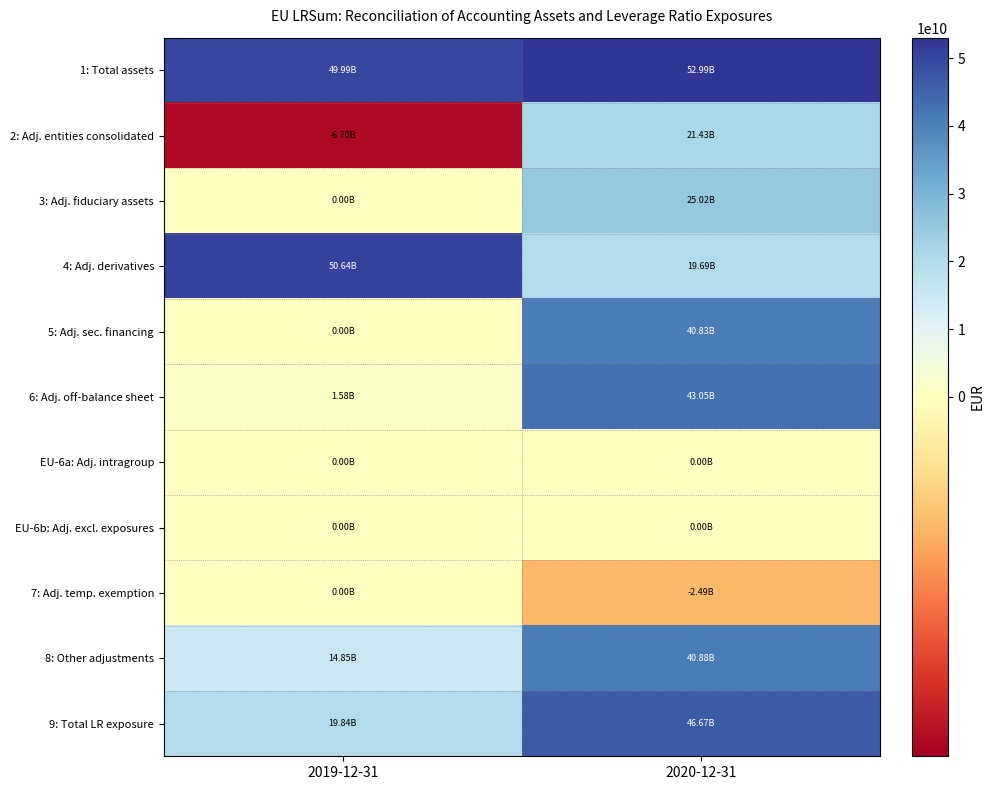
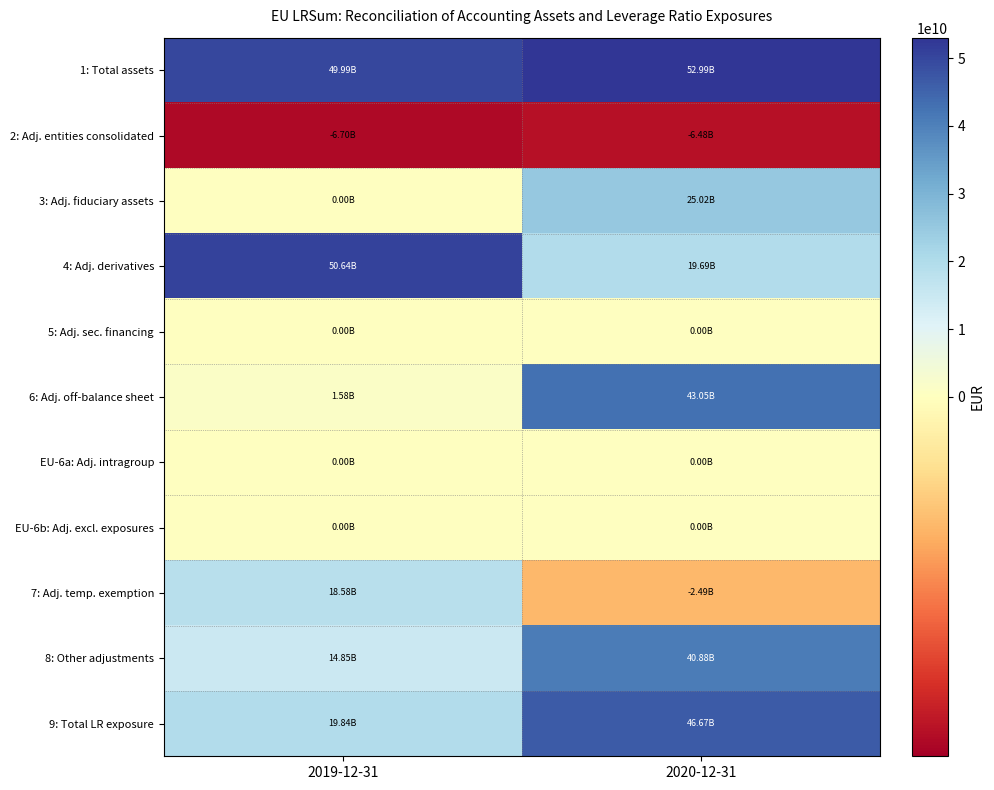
  {
    "1: Total assets": {
      "2019-12-31": "49.99B",
      "2020-12-31": "52.99B"
    },
    "2: Adj. entities consolidated": {
      "2019-12-31": "-6.70B",
-     "2020-12-31": "21.43B"
+     "2020-12-31": "-6.48B"
    },
    "3: Adj. fiduciary assets": {
      "2019-12-31": "0.00B",
      "2020-12-31": "25.02B"
    },
    "4: Adj. derivatives": {
      "2019-12-31": "50.64B",
      "2020-12-31": "19.69B"
    },
    "5: Adj. sec. financing": {
      "2019-12-31": "0.00B",
-     "2020-12-31": "40.83B"
+     "2020-12-31": "0.00B"
    },
    "6: Adj. off-balance sheet": {
      "2019-12-31": "1.58B",
      "2020-12-31": "43.05B"
    },
    "EU-6a: Adj. intragroup": {
      "2019-12-31": "0.00B",
      "2020-12-31": "0.00B"
    },
    "EU-6b: Adj. excl. exposures": {
      "2019-12-31": "0.00B",
      "2020-12-31": "0.00B"
    },
    "7: Adj. temp. exemption": {
-     "2019-12-31": "0.00B",
+     "2019-12-31": "18.58B",
      "2020-12-31": "-2.49B"
    },
    "8: Other adjustments": {
      "2019-12-31": "14.85B",
      "2020-12-31": "40.88B"
    },
    "9: Total LR exposure": {
      "2019-12-31": "19.84B",
      "2020-12-31": "46.67B"
    }
  }
